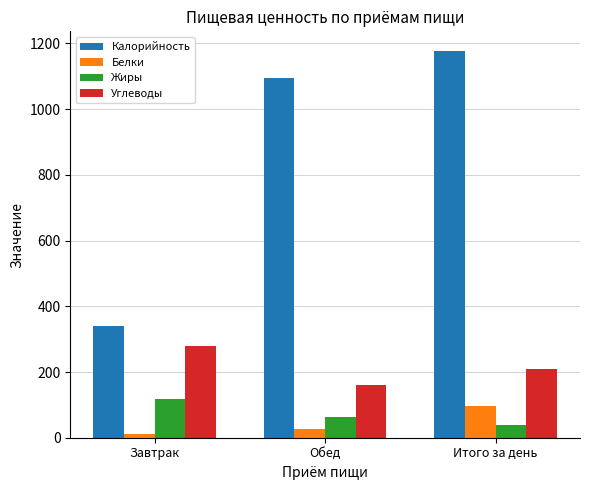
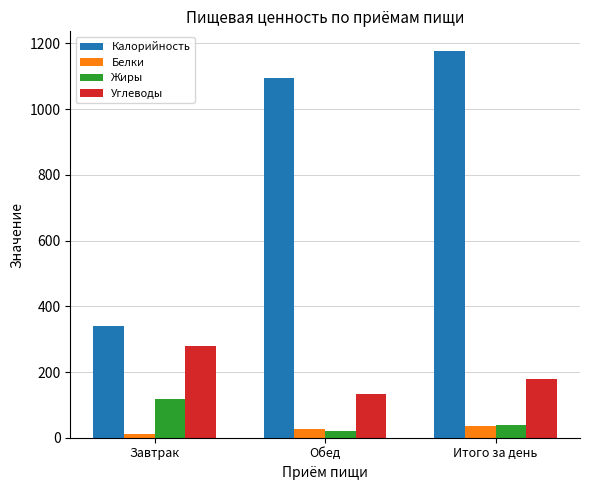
  {
    "Калорийность": {
      "Завтрак": 340,
      "Обед": 1090,
      "Итого за день": 1180
    },
    "Белки": {
      "Завтрак": 10,
      "Обед": 30,
-     "Итого за день": 100
+     "Итого за день": 40
    },
    "Жиры": {
      "Завтрак": 120,
-     "Обед": 60,
+     "Обед": 20,
      "Итого за день": 40
    },
    "Углеводы": {
      "Завтрак": 280,
-     "Обед": 160,
-     "Итого за день": 210
+     "Обед": 130,
+     "Итого за день": 180
    }
  }
